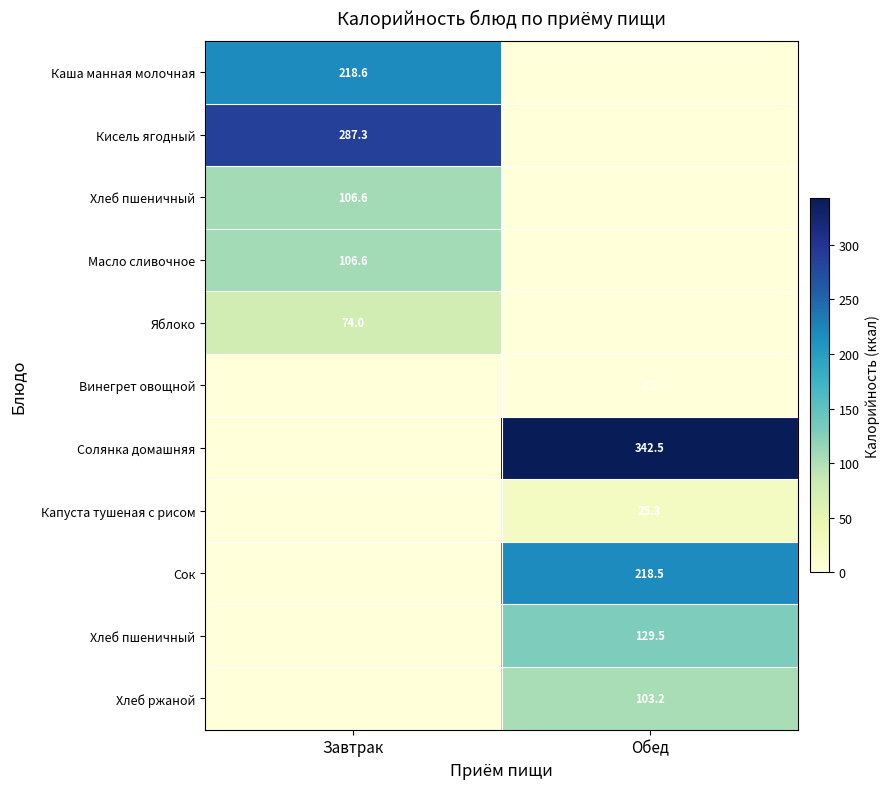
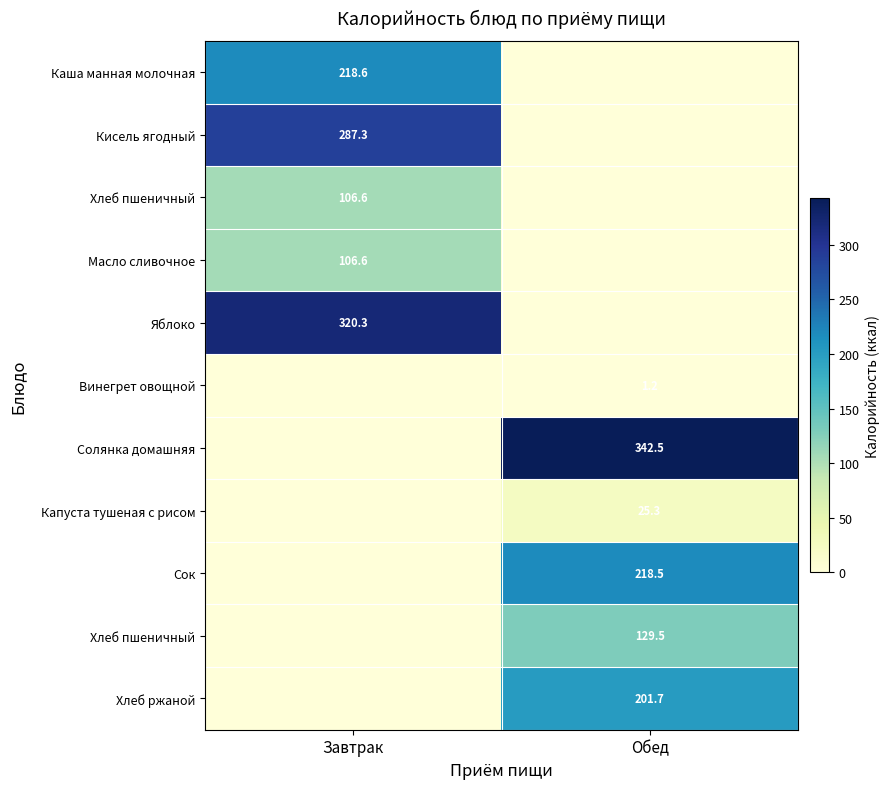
  {
    "Каша манная молочная": {
      "Завтрак": 218.6
    },
    "Кисель ягодный": {
      "Завтрак": 287.3
    },
    "Масло сливочное": {
      "Завтрак": 106.6
    },
    "Яблоко": {
-     "Завтрак": 74.0
+     "Завтрак": 320.3
    },
    "Солянка домашняя": {
      "Обед": 342.5
    },
    "Капуста тушеная с рисом": {
      "Обед": 25.3
    },
    "Сок": {
      "Обед": 218.5
    },
    "Хлеб ржаной": {
-     "Обед": 103.2
+     "Обед": 201.7
    }
  }
